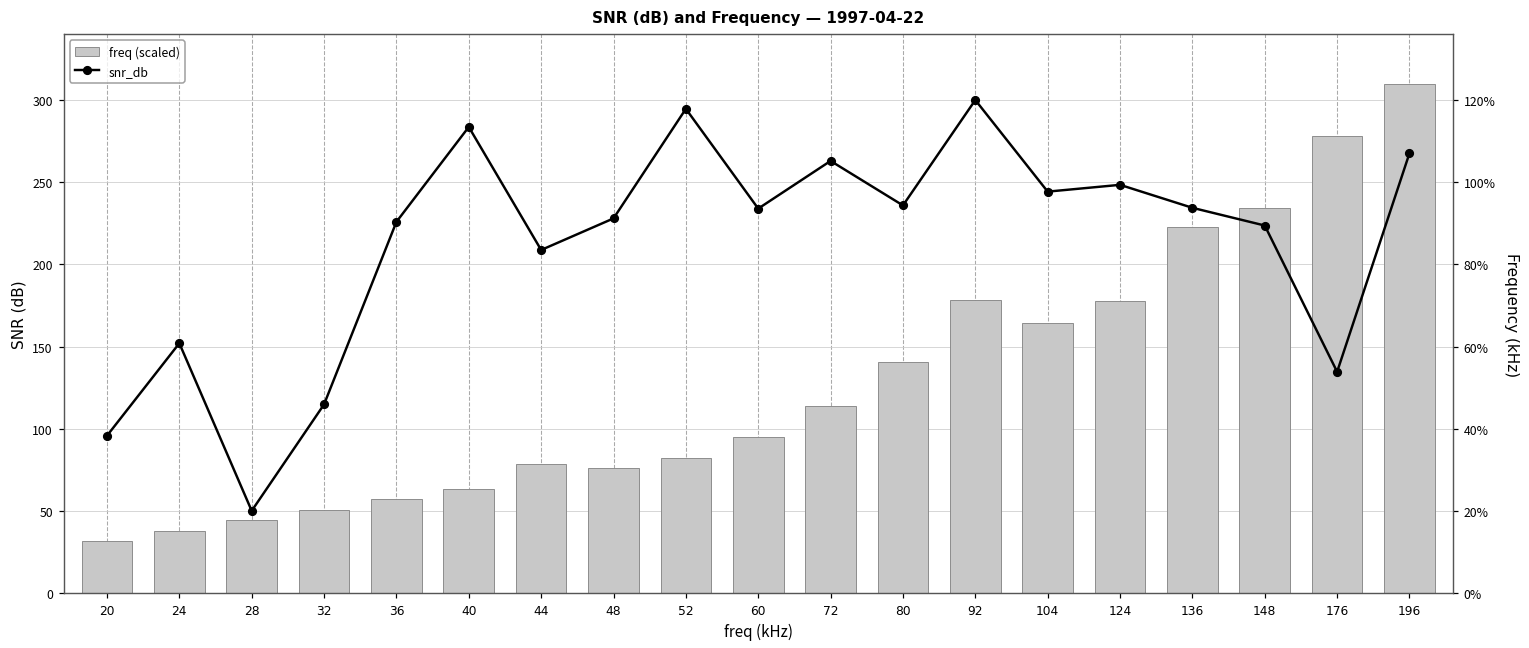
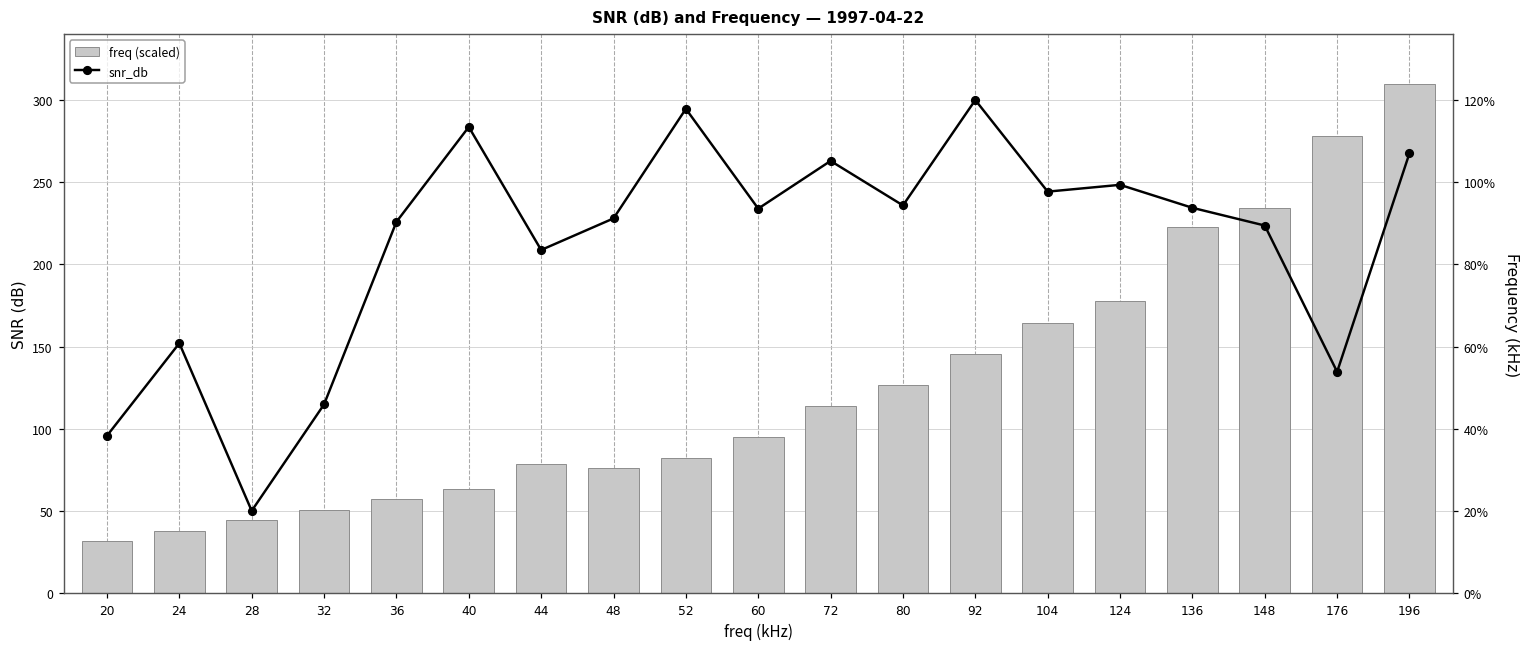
  {
    "freq (scaled)": {
      "20": "32",
      "24": "38",
      "28": "44",
      "32": "51",
      "36": "57",
      "40": "63",
      "44": "79",
      "48": "76",
      "52": "82",
      "60": "95",
      "72": "114",
-     "80": "140",
-     "92": "179",
+     "80": "127",
+     "92": "146",
      "104": "164",
      "124": "178",
      "136": "223",
      "148": "234",
      "176": "278",
      "196": "310"
    },
    "snr_db": {
      "20": "38%",
      "24": "61%",
      "28": "20%",
      "32": "46%",
      "36": "90%",
      "40": "113%",
      "44": "83%",
      "48": "91%",
      "52": "118%",
      "60": "94%",
      "72": "105%",
      "80": "94%",
      "92": "120%",
      "104": "98%",
      "124": "99%",
      "136": "94%",
      "148": "89%",
      "176": "54%",
      "196": "107%"
    }
  }
